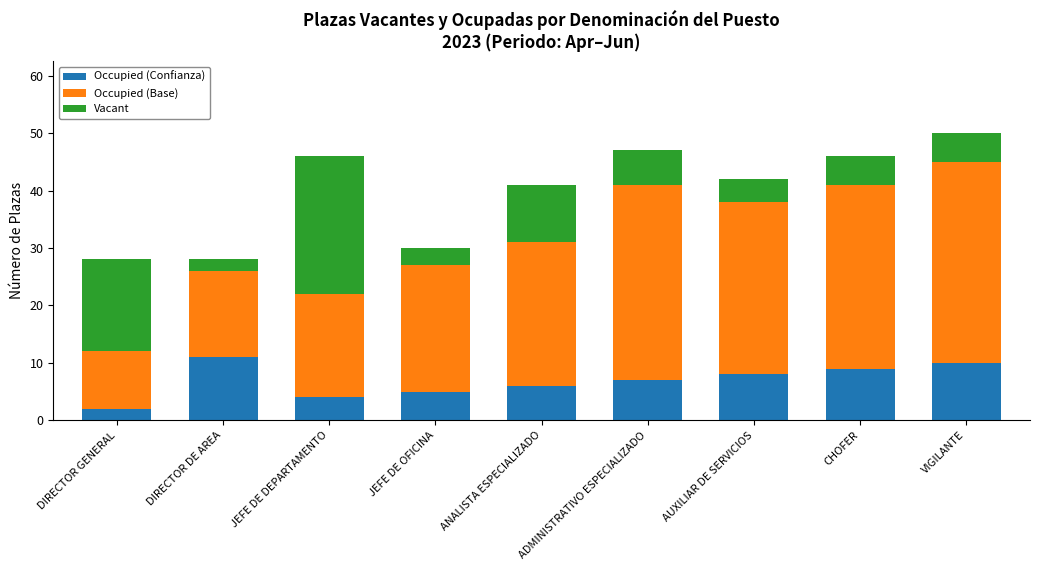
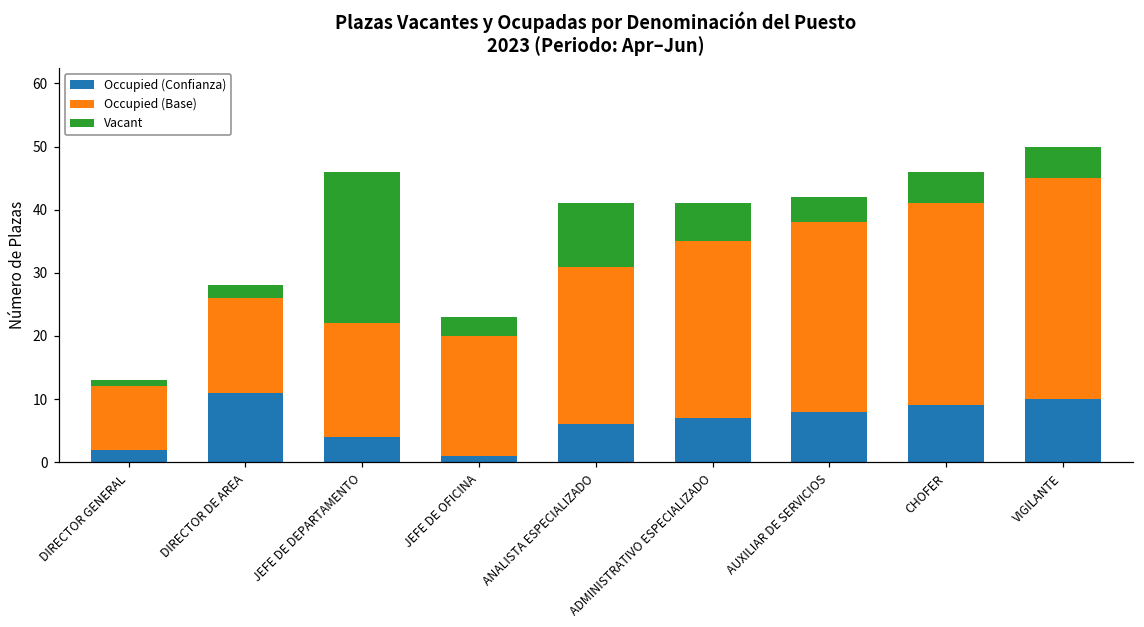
  {
    "Occupied (Confianza)": {
      "DIRECTOR GENERAL": 2,
      "DIRECTOR DE AREA": 11,
      "JEFE DE DEPARTAMENTO": 4,
-     "JEFE DE OFICINA": 5,
+     "JEFE DE OFICINA": 1,
      "ANALISTA ESPECIALIZADO": 6,
      "ADMINISTRATIVO ESPECIALIZADO": 7,
      "AUXILIAR DE SERVICIOS": 8,
      "CHOFER": 9,
      "VIGILANTE": 10
    },
    "Occupied (Base)": {
      "DIRECTOR GENERAL": 10,
      "DIRECTOR DE AREA": 15,
      "JEFE DE DEPARTAMENTO": 18,
-     "JEFE DE OFICINA": 22,
+     "JEFE DE OFICINA": 19,
      "ANALISTA ESPECIALIZADO": 25,
-     "ADMINISTRATIVO ESPECIALIZADO": 34,
+     "ADMINISTRATIVO ESPECIALIZADO": 28,
      "AUXILIAR DE SERVICIOS": 30,
      "CHOFER": 32,
      "VIGILANTE": 35
    },
    "Vacant": {
-     "DIRECTOR GENERAL": 16,
+     "DIRECTOR GENERAL": 1,
      "DIRECTOR DE AREA": 2,
      "JEFE DE DEPARTAMENTO": 24,
      "JEFE DE OFICINA": 3,
      "ANALISTA ESPECIALIZADO": 10,
      "ADMINISTRATIVO ESPECIALIZADO": 6,
      "AUXILIAR DE SERVICIOS": 4,
      "CHOFER": 5,
      "VIGILANTE": 5
    }
  }
